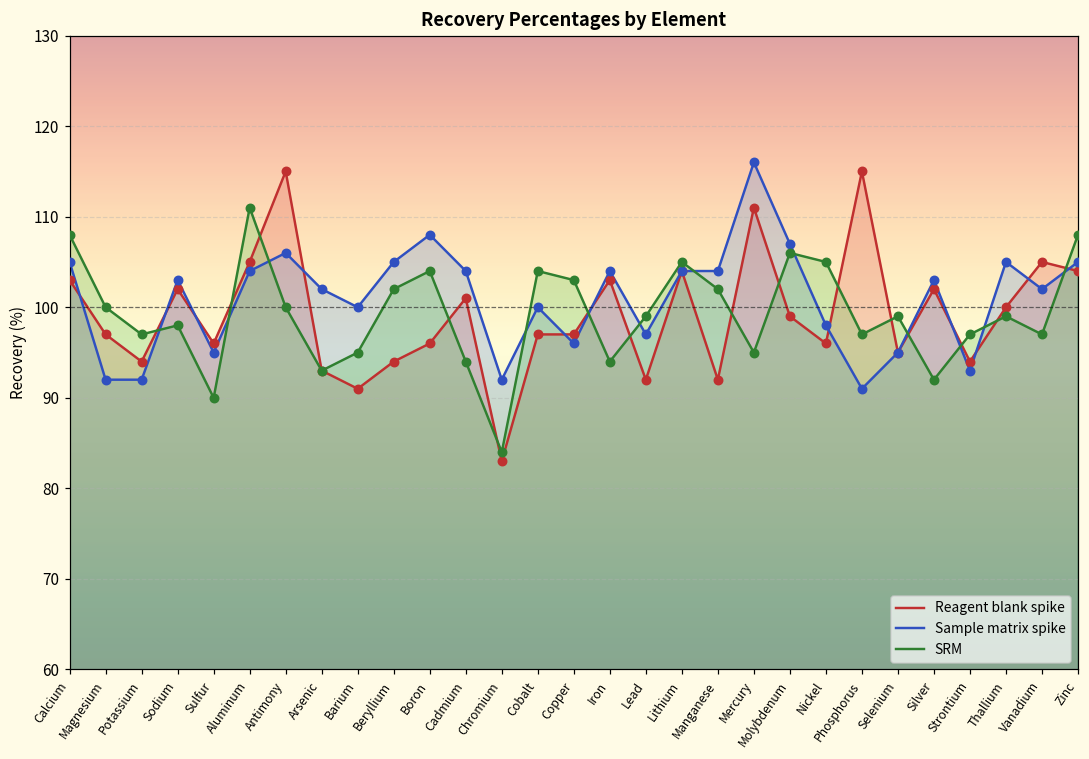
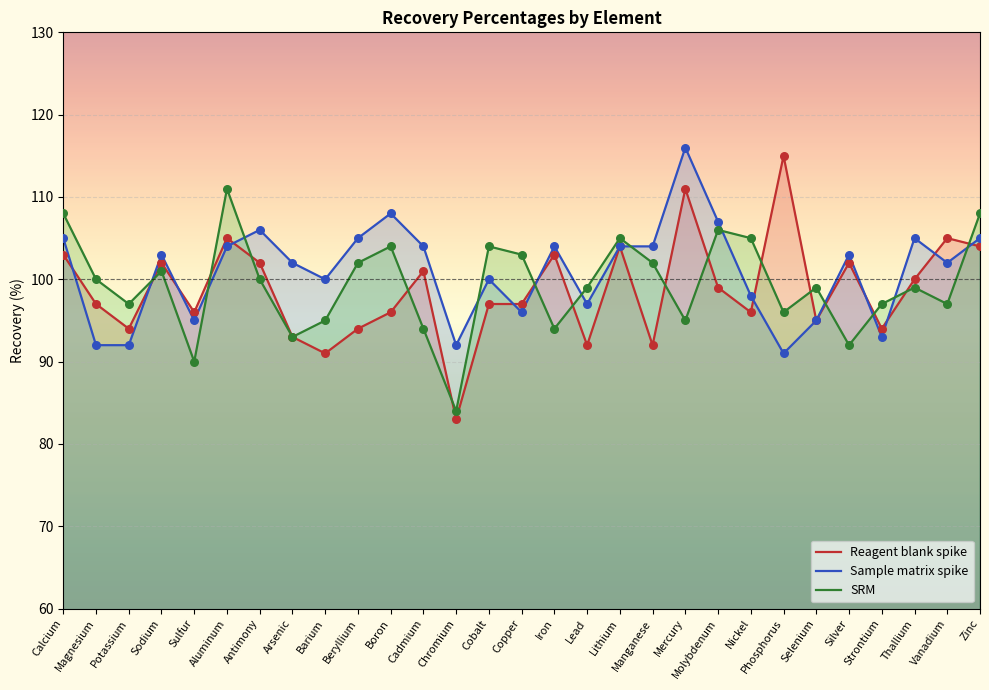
  {
    "Reagent blank spike": {
      "Calcium": 103,
      "Magnesium": 97,
      "Potassium": 94,
      "Sodium": 102,
      "Sulfur": 96,
      "Aluminum": 105,
-     "Antimony": 115,
+     "Antimony": 102,
      "Barium": 91,
      "Beryllium": 94,
      "Boron": 96,
      "Cadmium": 101,
      "Chromium": 83,
      "Cobalt": 97,
      "Copper": 97,
      "Iron": 103,
      "Lead": 92,
      "Manganese": 92,
      "Mercury": 111,
      "Molybdenum": 99,
      "Nickel": 96,
      "Phosphorus": 115,
      "Silver": 102,
      "Strontium": 94,
      "Thallium": 100,
      "Vanadium": 105,
      "Zinc": 104
    },
    "Sample matrix spike": {
      "Calcium": 105,
      "Magnesium": 92,
      "Potassium": 92,
      "Sodium": 103,
      "Sulfur": 95,
      "Aluminum": 104,
      "Antimony": 106,
      "Arsenic": 102,
      "Barium": 100,
      "Beryllium": 105,
      "Boron": 108,
      "Cadmium": 104,
      "Chromium": 92,
      "Cobalt": 100,
      "Copper": 96,
      "Iron": 104,
      "Lead": 97,
      "Manganese": 104,
      "Mercury": 116,
      "Molybdenum": 107,
      "Nickel": 98,
      "Phosphorus": 91,
      "Silver": 103,
      "Strontium": 93,
      "Thallium": 105,
      "Vanadium": 102,
      "Zinc": 105
    },
    "SRM": {
      "Calcium": 108,
      "Magnesium": 100,
      "Potassium": 97,
-     "Sodium": 98,
+     "Sodium": 101,
      "Sulfur": 90,
      "Aluminum": 111,
      "Antimony": 100,
      "Barium": 95,
      "Beryllium": 102,
      "Boron": 104,
      "Cadmium": 94,
      "Chromium": 84,
      "Cobalt": 104,
      "Copper": 103,
      "Iron": 94,
      "Lead": 99,
      "Lithium": 105,
      "Manganese": 102,
      "Mercury": 95,
      "Molybdenum": 106,
      "Nickel": 105,
-     "Phosphorus": 97,
+     "Phosphorus": 96,
      "Selenium": 99,
      "Silver": 92,
      "Strontium": 97,
      "Thallium": 99,
      "Vanadium": 97,
      "Zinc": 108
    }
  }
